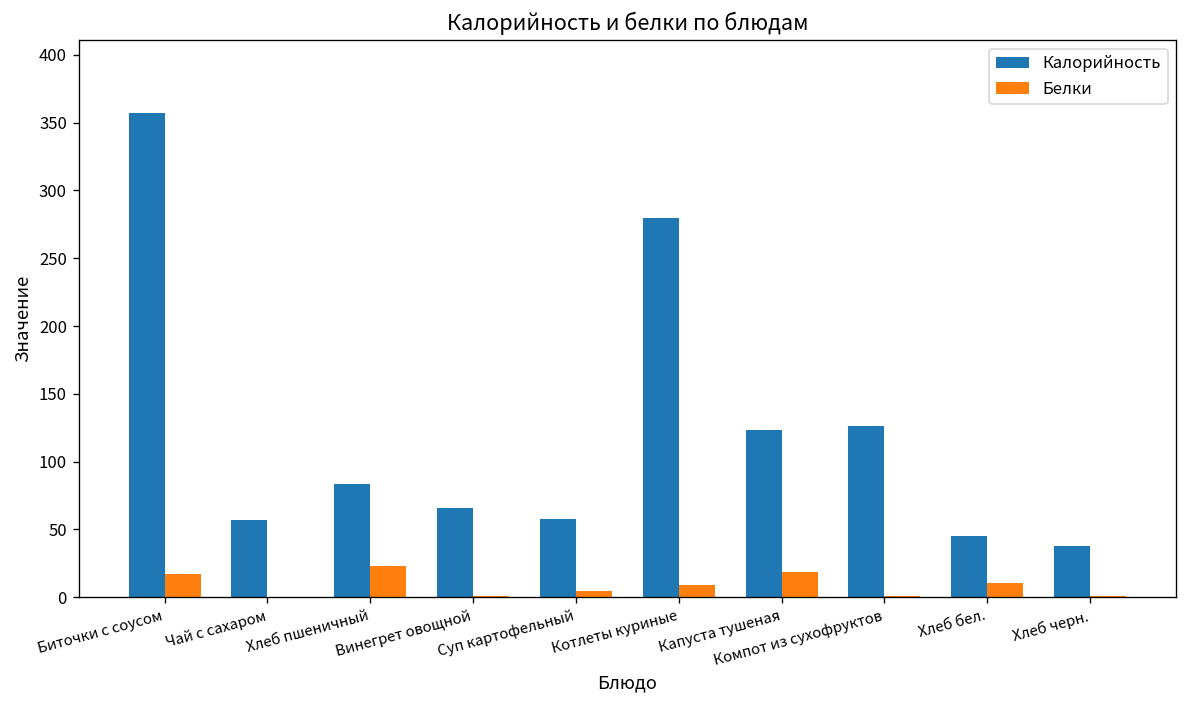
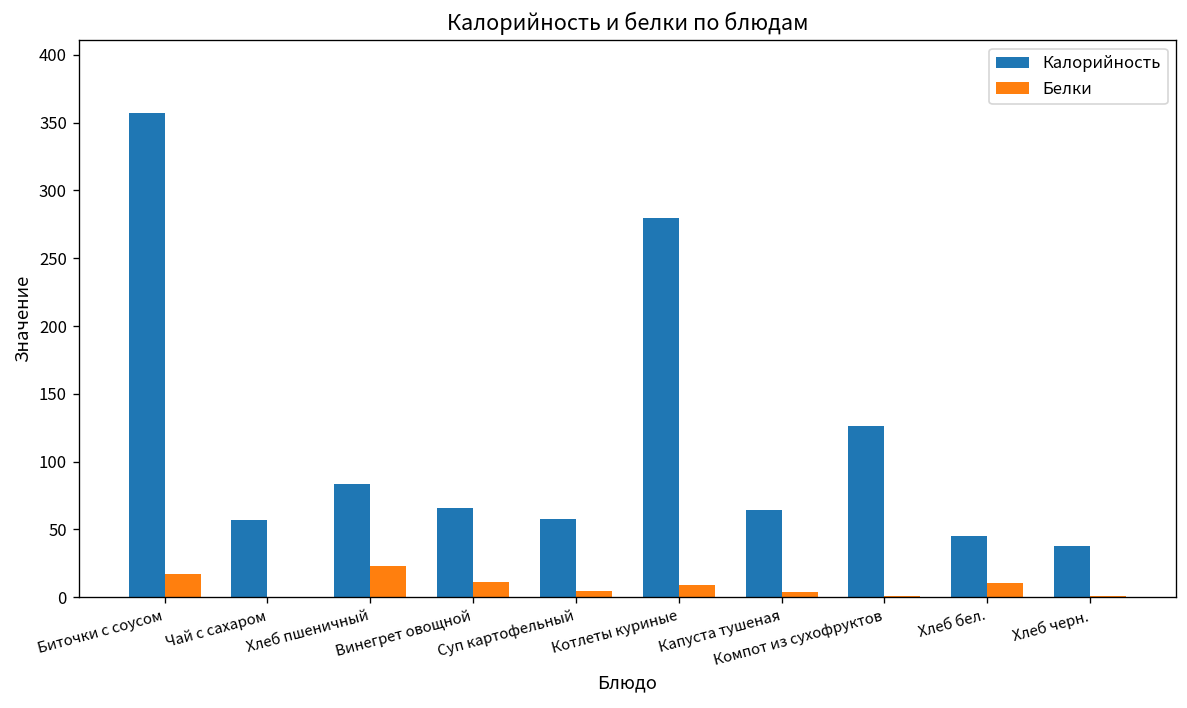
  {
    "Калорийность": {
      "Биточки с соусом": 357,
      "Чай с сахаром": 57,
      "Хлеб пшеничный": 83,
      "Винегрет овощной": 66,
      "Суп картофельный": 57,
      "Котлеты куриные": 280,
-     "Капуста тушеная": 123,
+     "Капуста тушеная": 64,
      "Компот из сухофруктов": 126,
      "Хлеб бел.": 45,
      "Хлеб черн.": 38
    },
    "Белки": {
      "Биточки с соусом": 17,
      "Хлеб пшеничный": 23,
-     "Винегрет овощной": 1,
+     "Винегрет овощной": 11,
      "Суп картофельный": 5,
      "Котлеты куриные": 9,
-     "Капуста тушеная": 19,
+     "Капуста тушеная": 4,
      "Хлеб бел.": 10
    }
  }
